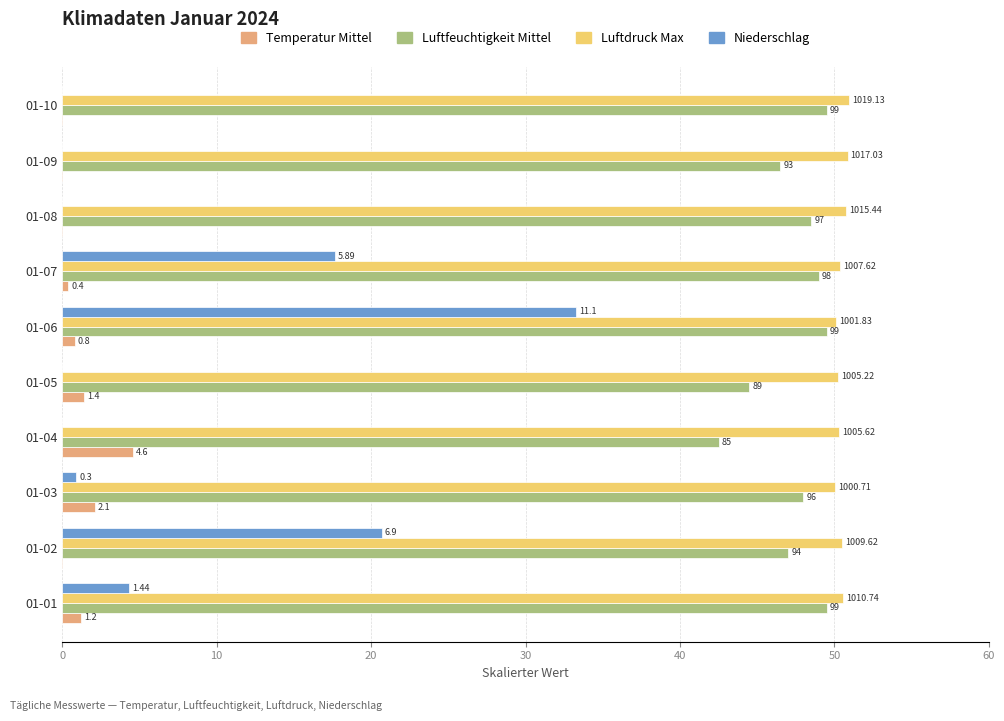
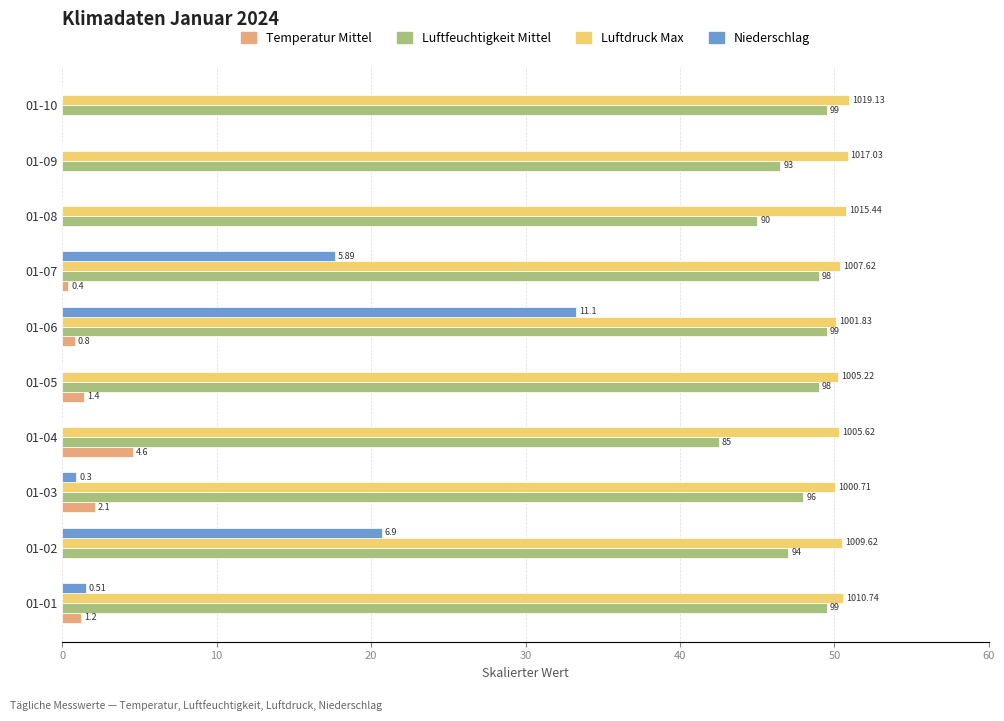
  {
    "Luftfeuchtigkeit Mittel": {
-     "01-08": 97,
-     "01-05": 89
+     "01-08": 90,
+     "01-05": 98
    },
    "Niederschlag": {
-     "01-01": 1.44
+     "01-01": 0.51
    }
  }
